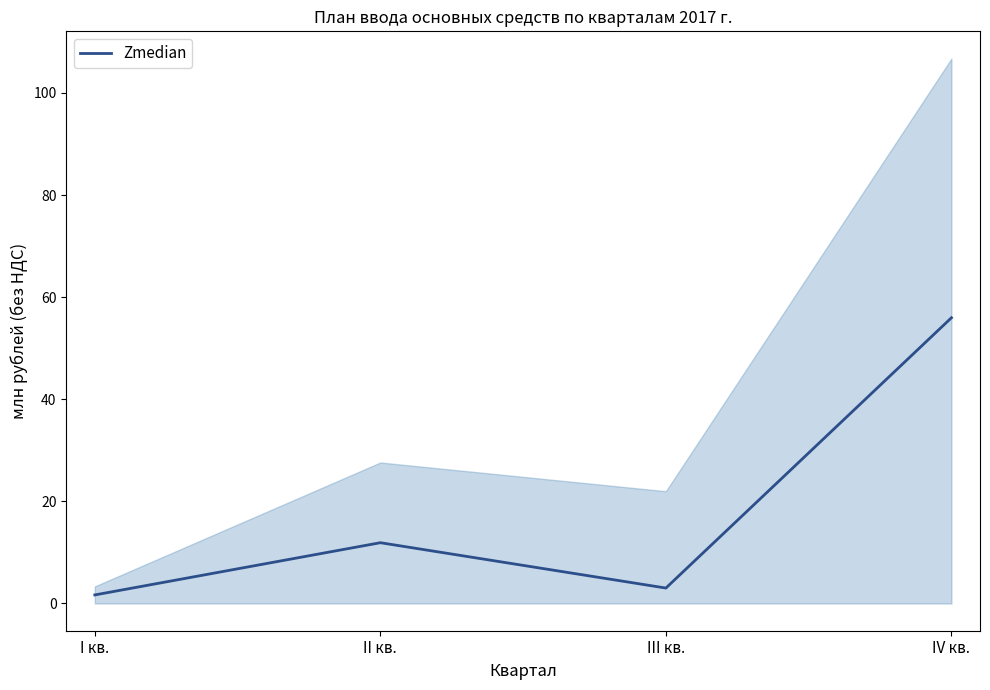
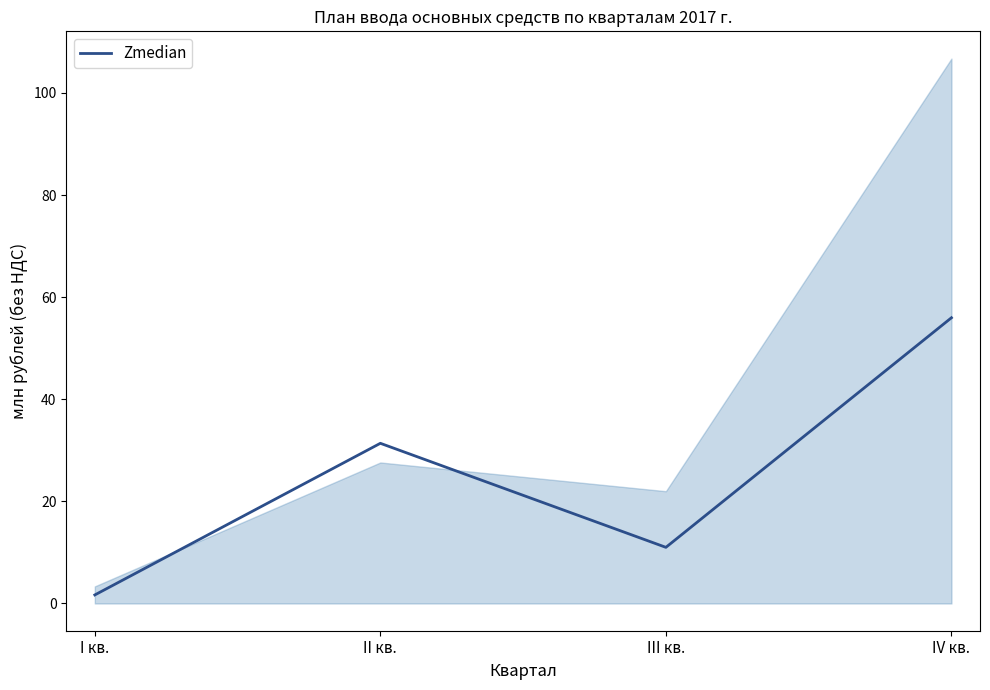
  {
    "Zmedian": {
      "I кв.": 2,
-     "II кв.": 12,
-     "III кв.": 3,
+     "II кв.": 31,
+     "III кв.": 11,
      "IV кв.": 56
    }
  }
